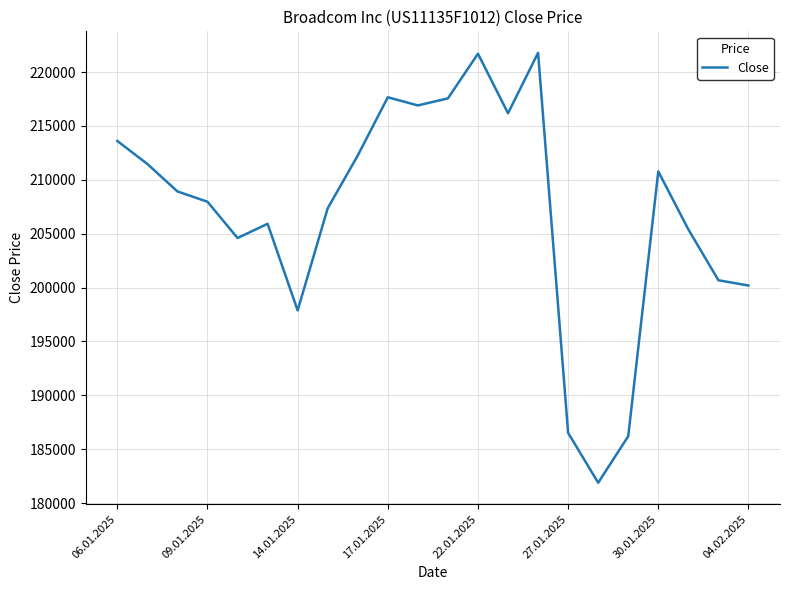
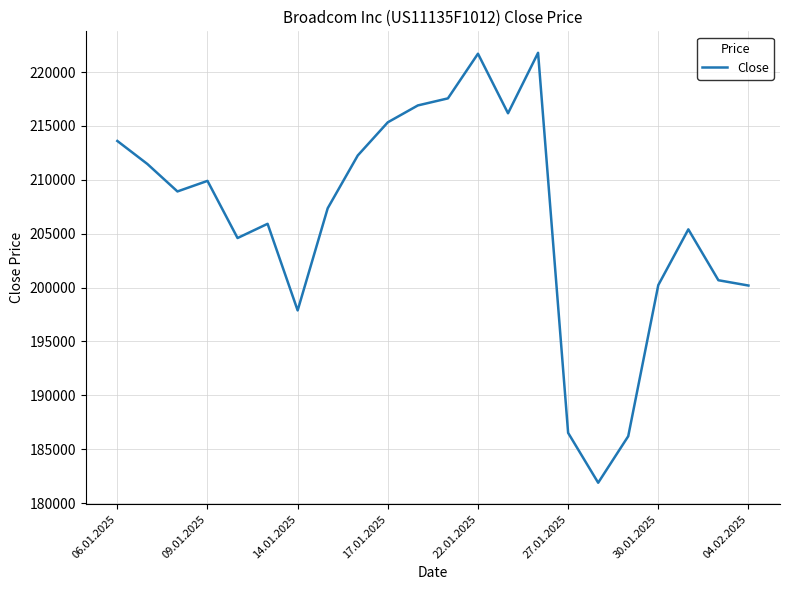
  {
    "06.01.2025": 213600,
-   "09.01.2025": 208000,
+   "09.01.2025": 209900,
    "14.01.2025": 197900,
-   "17.01.2025": 217700,
+   "17.01.2025": 215300,
    "22.01.2025": 221700,
    "27.01.2025": 186500,
-   "30.01.2025": 210800,
+   "30.01.2025": 200200,
    "04.02.2025": 200200
  }
